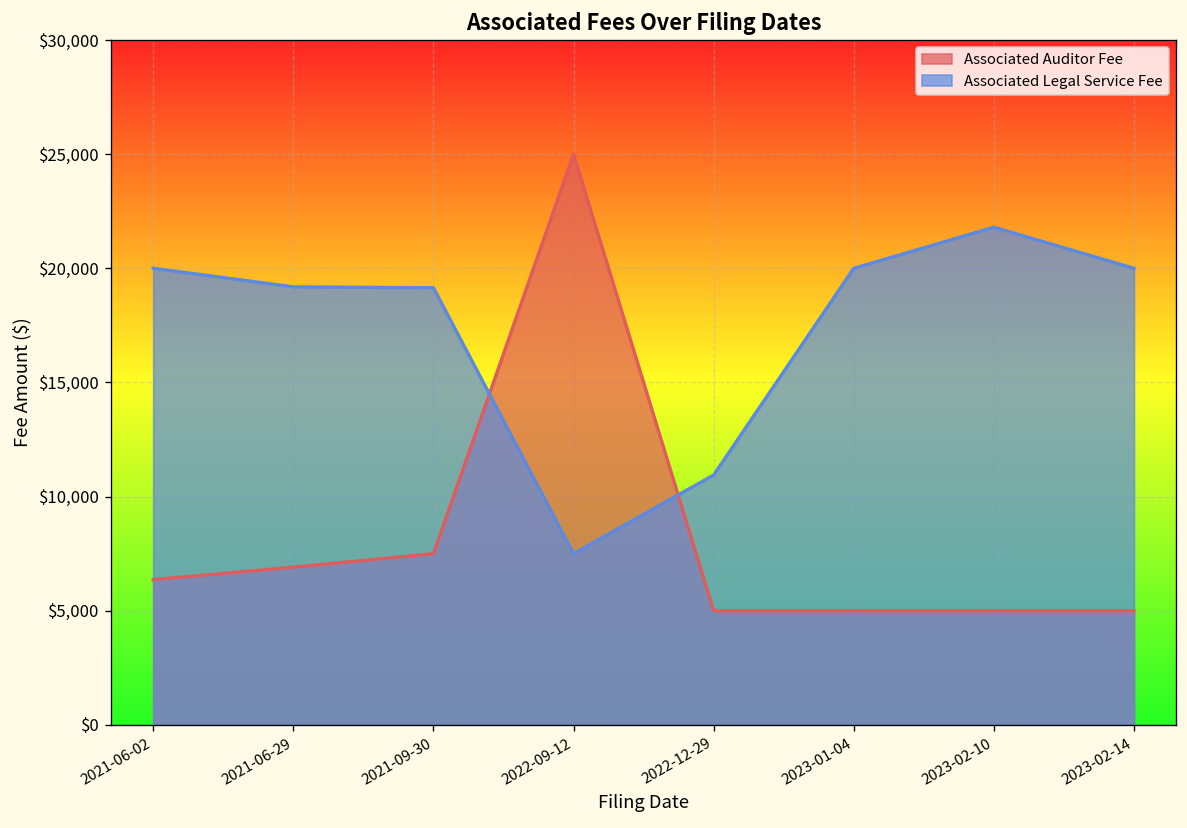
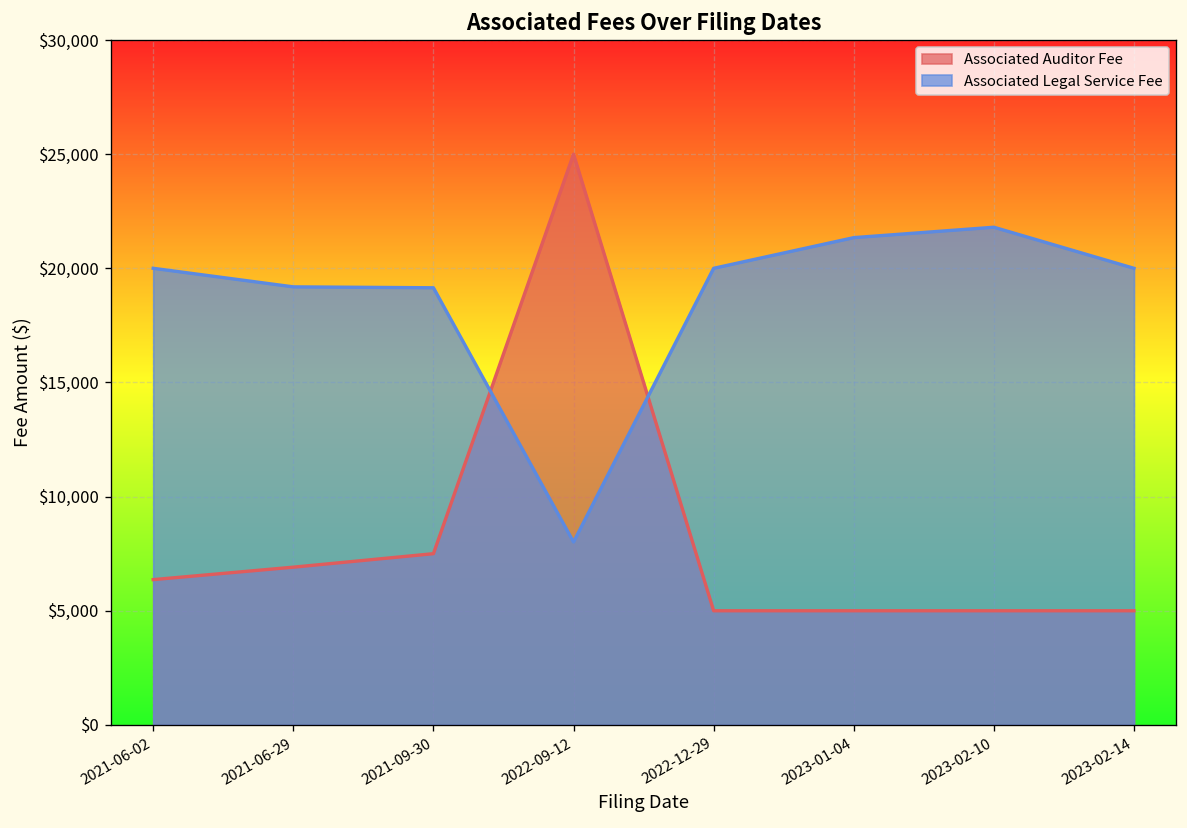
  {
    "Associated Auditor Fee": {
      "2021-06-02": "$6,400",
      "2021-06-29": "$6,900",
      "2021-09-30": "$7,500",
      "2022-09-12": "$25,000",
      "2022-12-29": "$5,000",
      "2023-01-04": "$5,000",
      "2023-02-10": "$5,000",
      "2023-02-14": "$5,000"
    },
    "Associated Legal Service Fee": {
      "2021-06-02": "$20,000",
      "2021-06-29": "$19,200",
      "2021-09-30": "$19,100",
-     "2022-09-12": "$7,500",
-     "2022-12-29": "$10,900",
-     "2023-01-04": "$20,000",
+     "2022-09-12": "$8,000",
+     "2022-12-29": "$20,000",
+     "2023-01-04": "$21,300",
      "2023-02-10": "$21,800",
      "2023-02-14": "$20,000"
    }
  }
